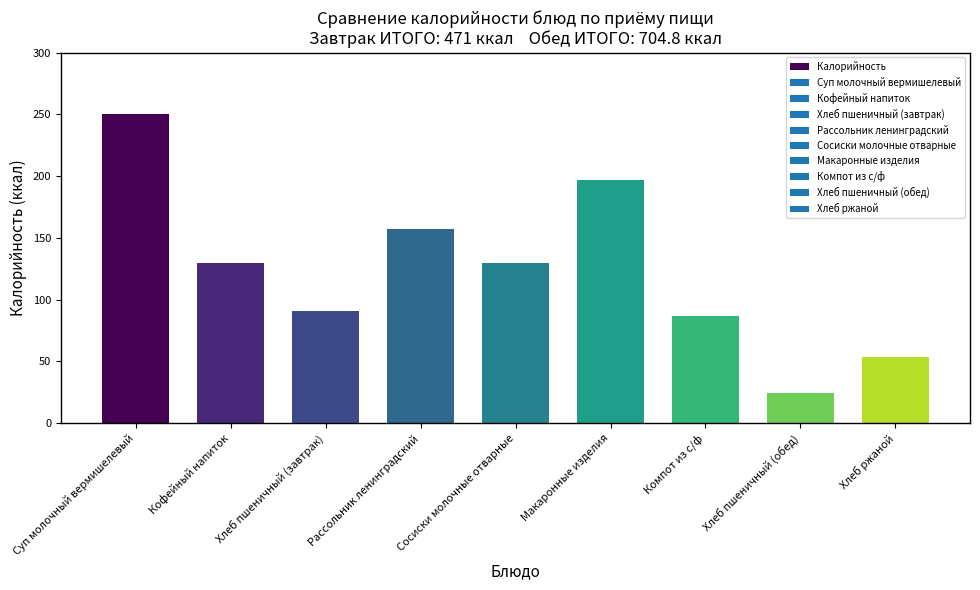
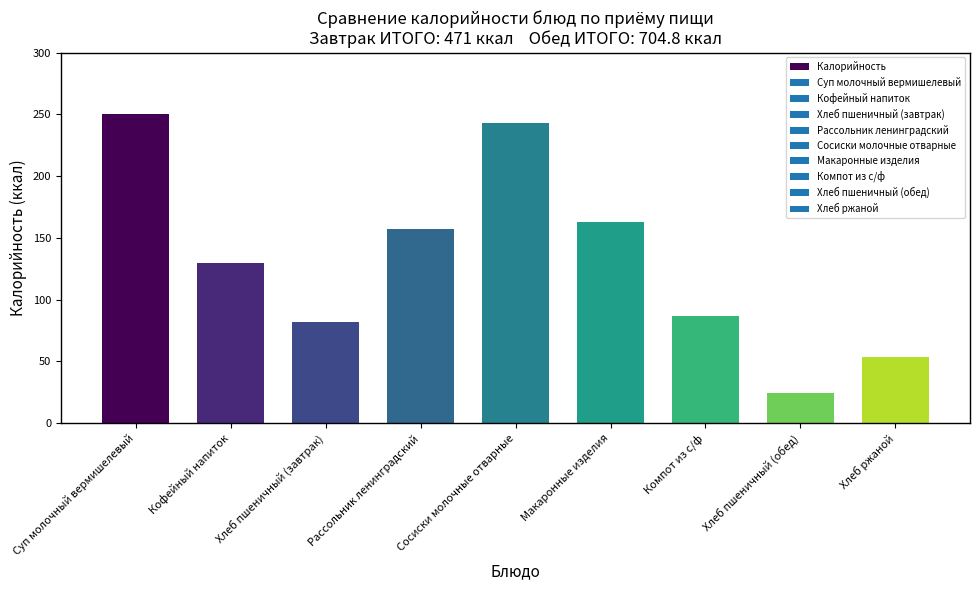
  {
    "Суп молочный вермишелевый": 250,
    "Кофейный напиток": 130,
-   "Хлеб пшеничный (завтрак)": 91,
+   "Хлеб пшеничный (завтрак)": 82,
    "Рассольник ленинградский": 157,
-   "Сосиски молочные отварные": 130,
-   "Макаронные изделия": 197,
+   "Сосиски молочные отварные": 243,
+   "Макаронные изделия": 163,
    "Компот из с/ф": 87,
    "Хлеб пшеничный (обед)": 25,
    "Хлеб ржаной": 54
  }
